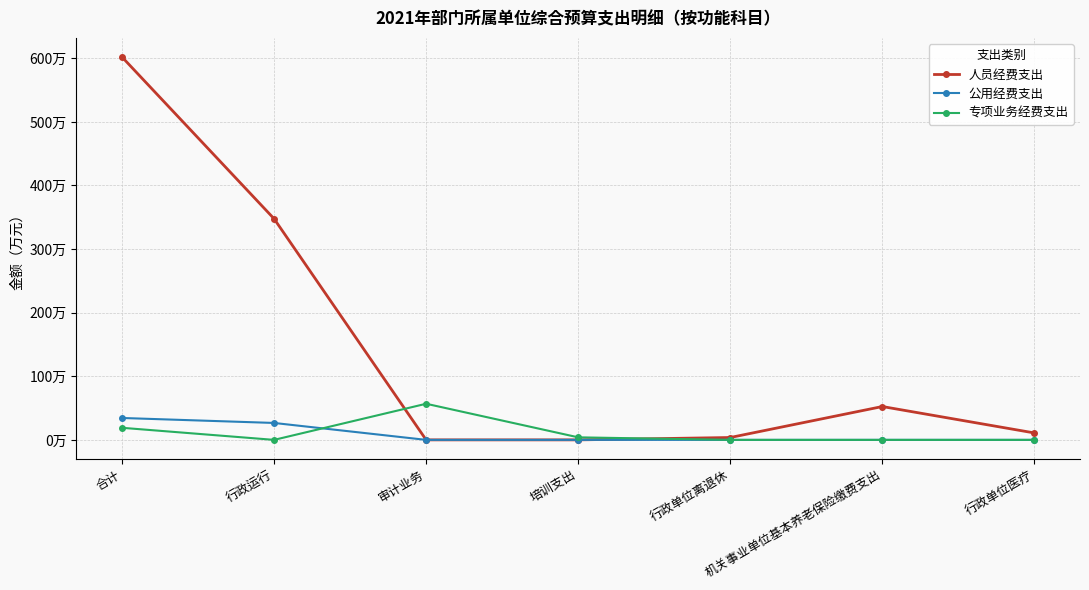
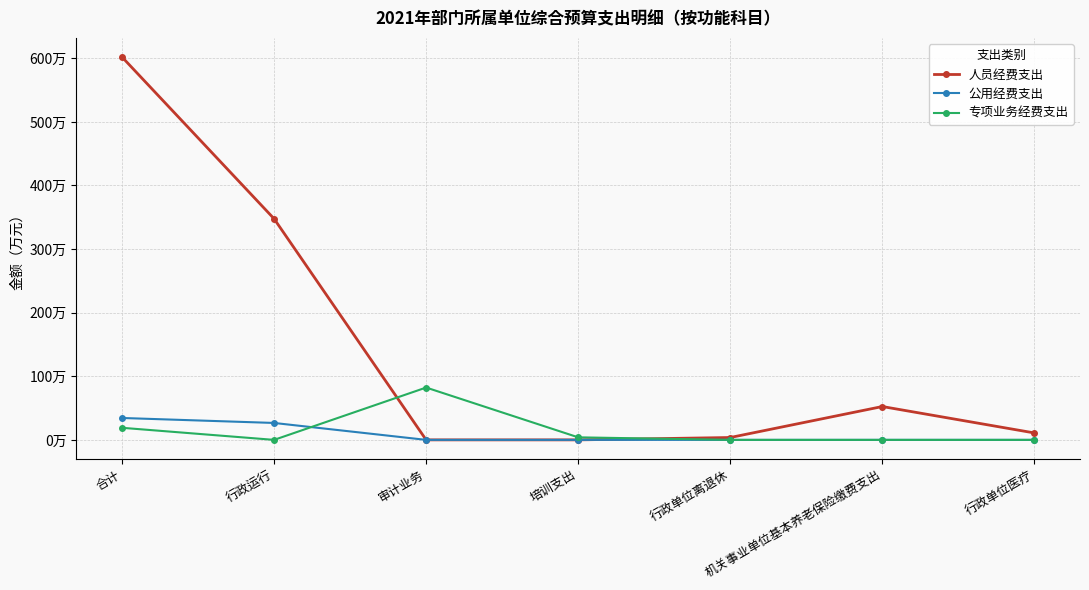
  {
    "人员经费支出": {
      "合计": "600万",
      "行政运行": "350万",
      "机关事业单位基本养老保险缴费支出": "50万",
      "行政单位医疗": "10万"
    },
    "公用经费支出": {
      "合计": "30万",
      "行政运行": "30万"
    },
    "专项业务经费支出": {
      "合计": "20万",
      "行政运行": "0万",
-     "审计业务": "60万",
+     "审计业务": "80万",
      "培训支出": "0万"
    }
  }
